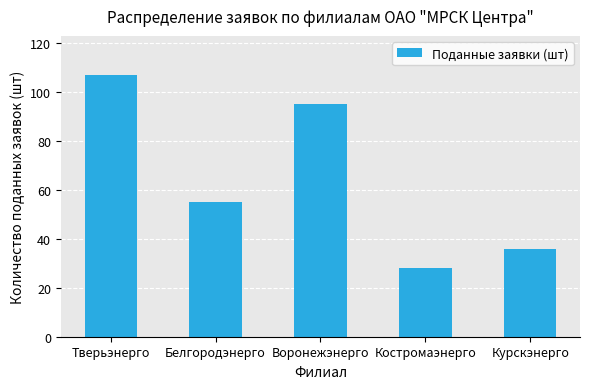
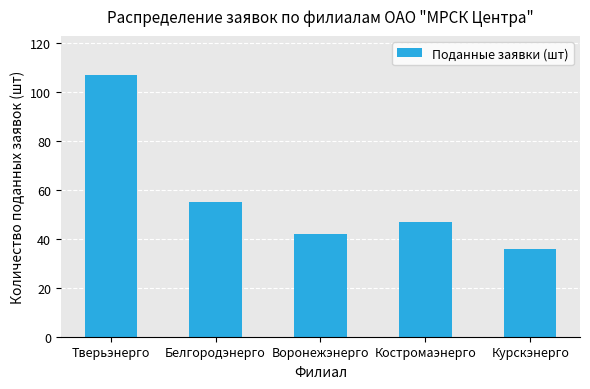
  {
    "Тверьэнерго": 107,
    "Белгородэнерго": 55,
-   "Воронежэнерго": 95,
-   "Костромаэнерго": 28,
+   "Воронежэнерго": 42,
+   "Костромаэнерго": 47,
    "Курскэнерго": 36
  }
